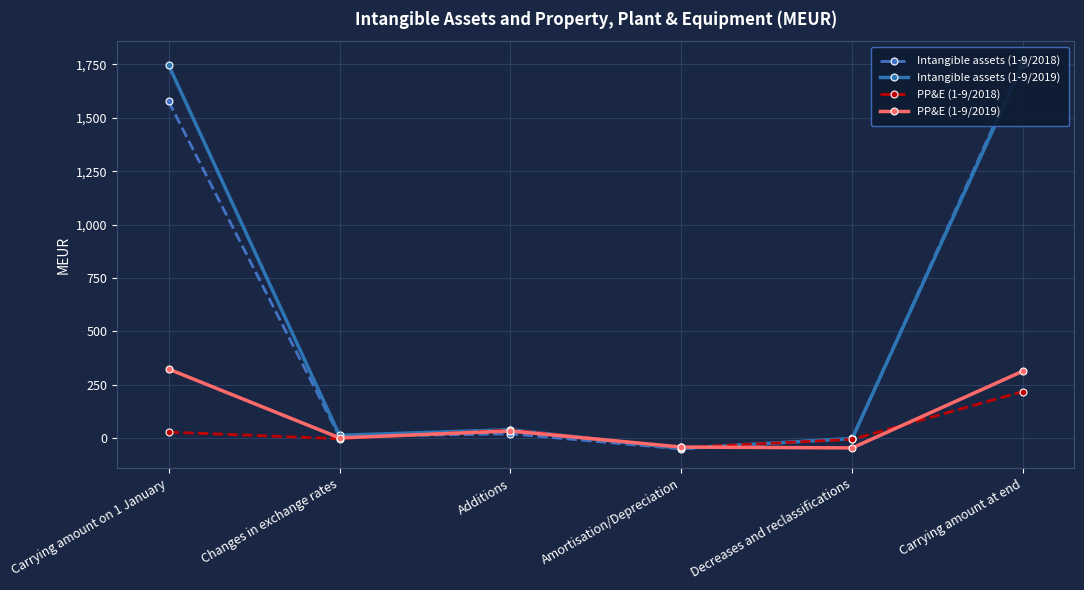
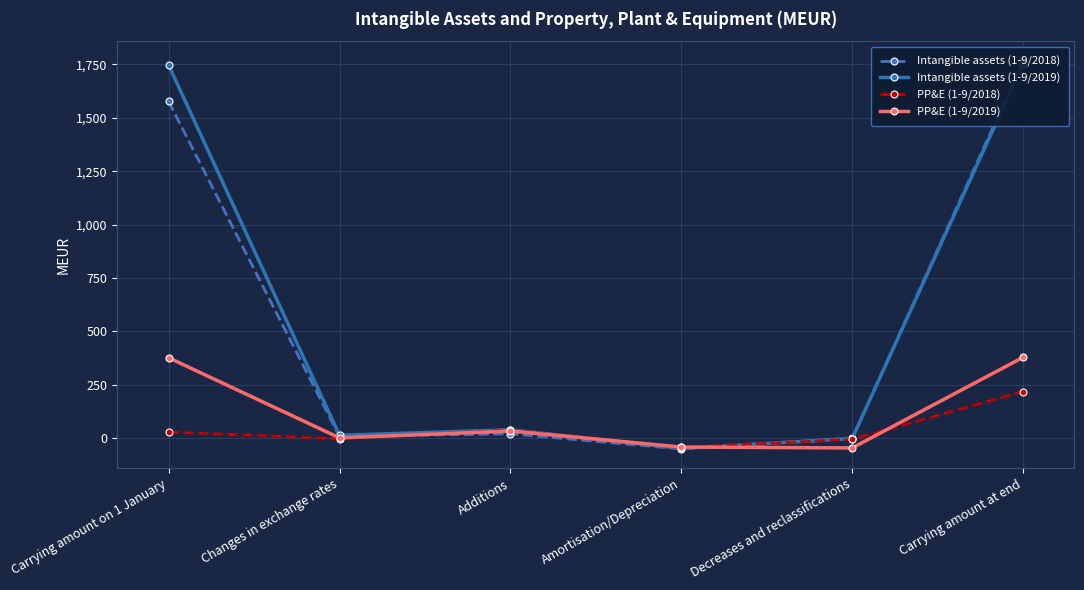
  {
    "PP&E (1-9/2018)": {
      "Carrying amount on 1 January": 30,
      "Carrying amount at end": 220
    },
    "PP&E (1-9/2019)": {
-     "Carrying amount on 1 January": 320,
+     "Carrying amount on 1 January": 380,
      "Decreases and reclassifications": -50,
-     "Carrying amount at end": 320
+     "Carrying amount at end": 380
    }
  }
